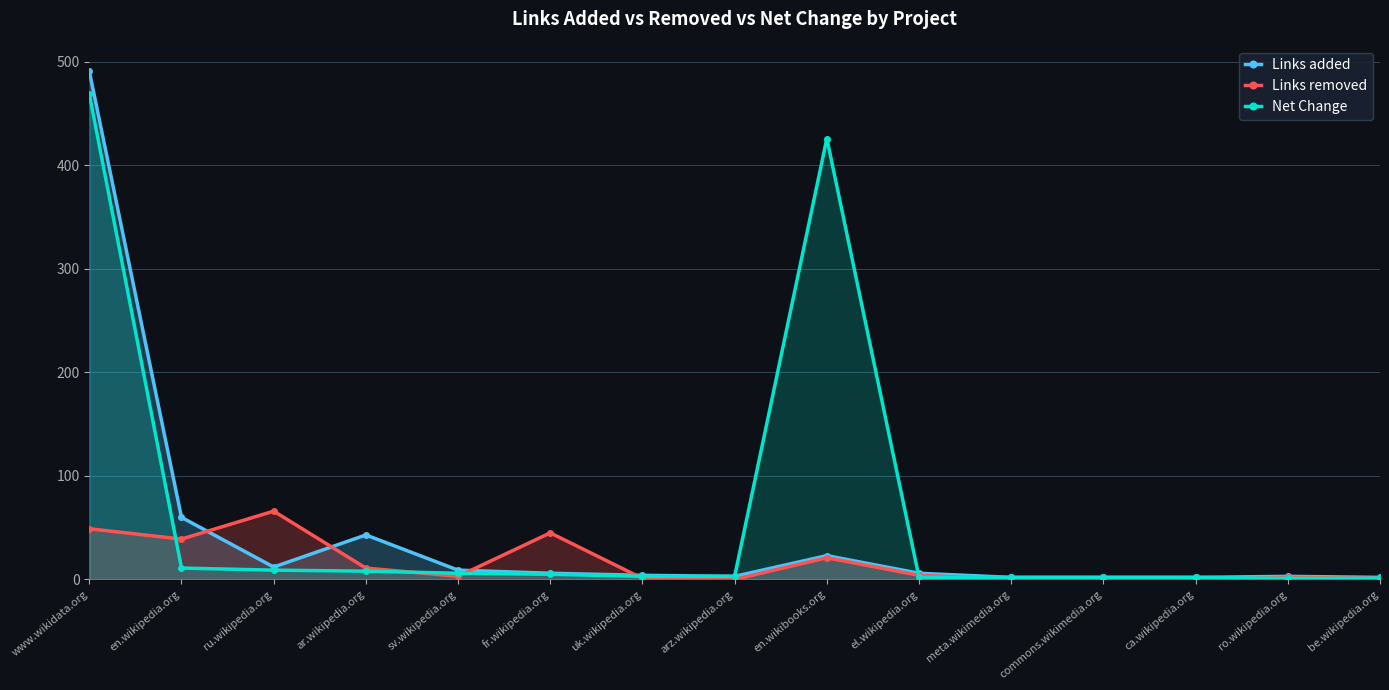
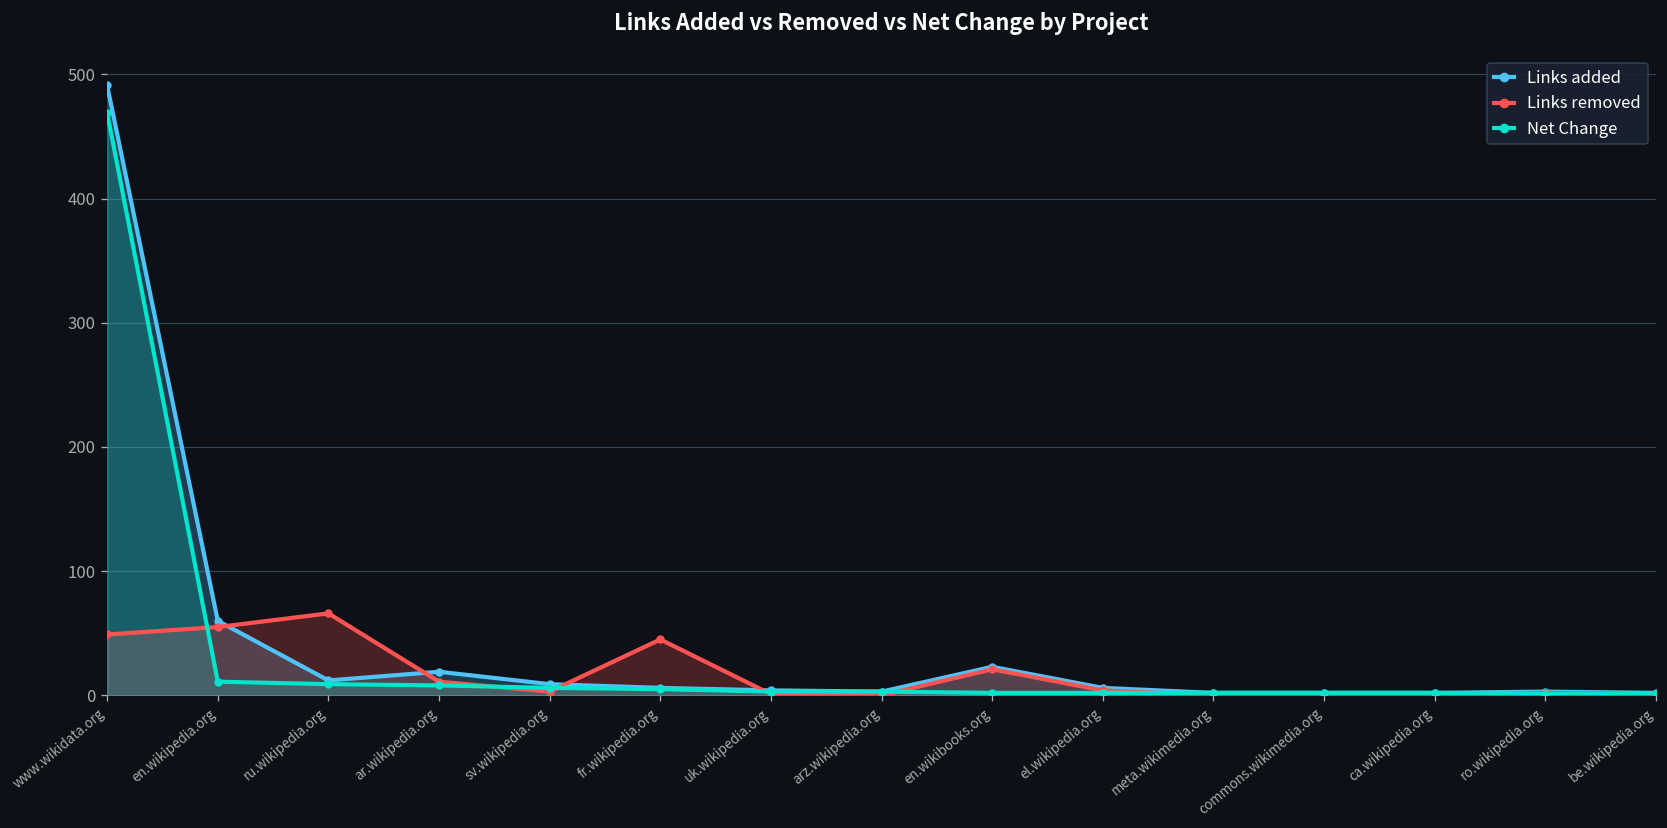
  {
    "Links added": {
      "www.wikidata.org": 491,
      "en.wikipedia.org": 60,
      "ru.wikipedia.org": 12,
-     "ar.wikipedia.org": 43,
+     "ar.wikipedia.org": 19,
      "sv.wikipedia.org": 9
    },
    "Links removed": {
      "www.wikidata.org": 49,
-     "en.wikipedia.org": 39,
+     "en.wikipedia.org": 55,
      "ru.wikipedia.org": 66,
      "ar.wikipedia.org": 11,
      "sv.wikipedia.org": 3,
      "fr.wikipedia.org": 45,
      "arz.wikipedia.org": 0
    },
    "Net Change": {
      "www.wikidata.org": 469,
      "en.wikipedia.org": 11,
      "ru.wikipedia.org": 9,
      "ar.wikipedia.org": 8,
      "sv.wikipedia.org": 6,
-     "en.wikibooks.org": 426
+     "en.wikibooks.org": 2
    }
  }
